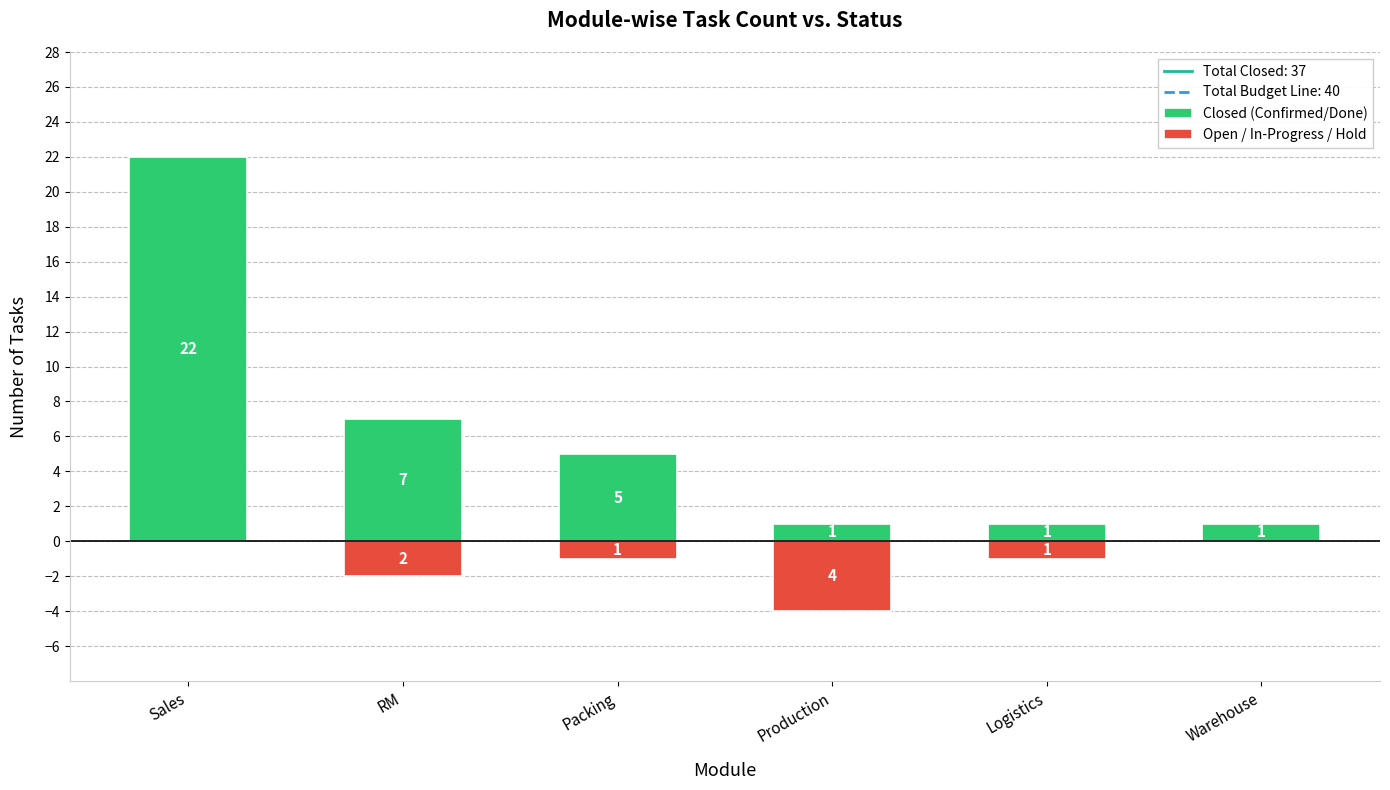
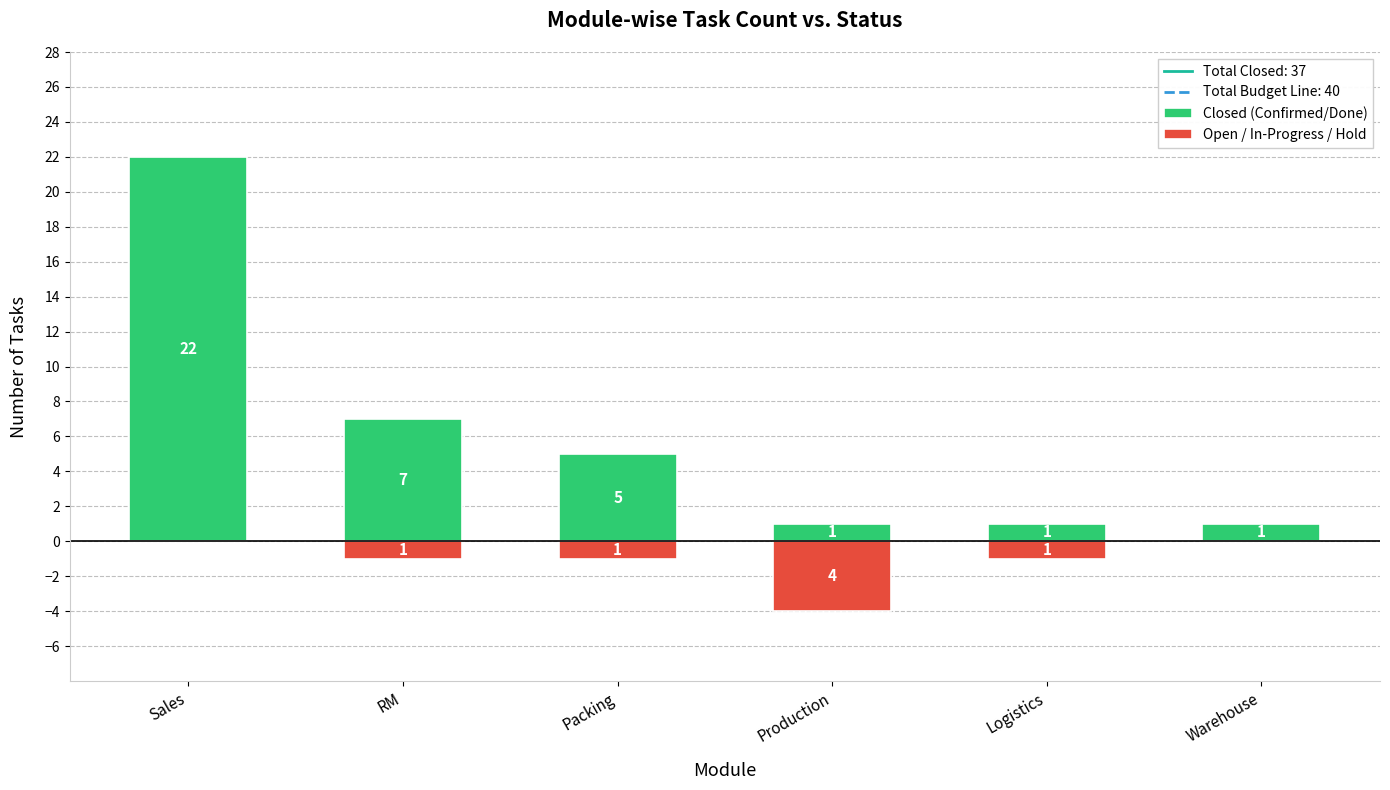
  {
    "Closed (Confirmed/Done)": {
      "Sales": 22,
      "RM": 7,
      "Packing": 5,
      "Production": 1,
      "Logistics": 1,
      "Warehouse": 1
    },
    "Open / In-Progress / Hold": {
-     "RM": 2
+     "RM": 1
    }
  }
